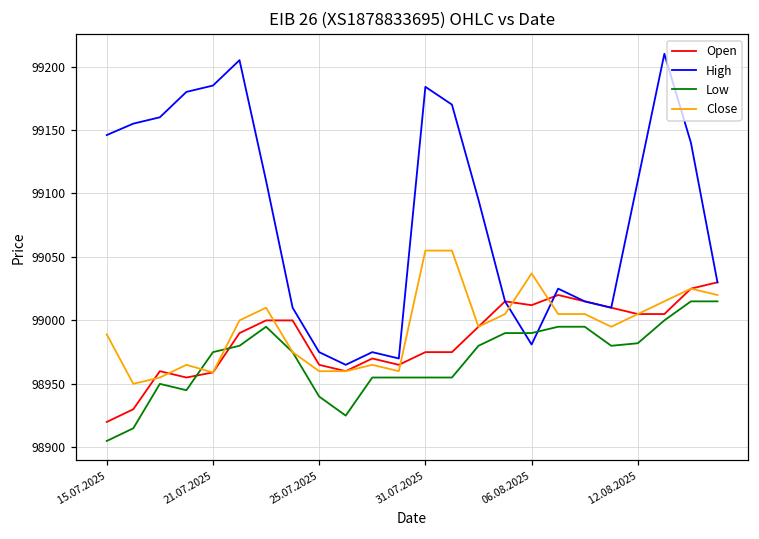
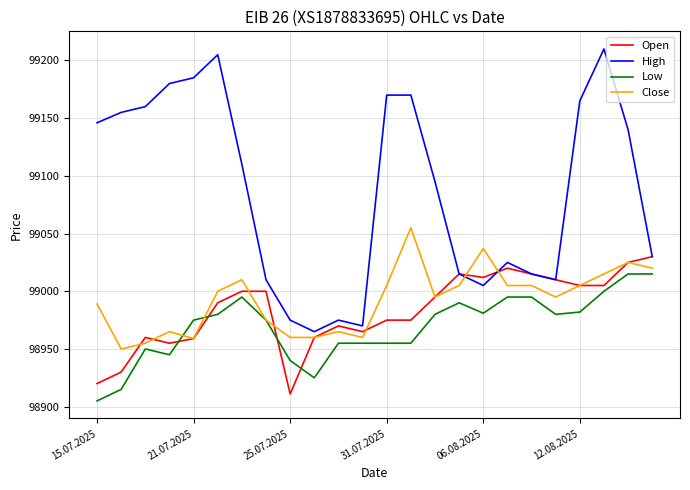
  {
    "Open": {
      "15.07.2025": 98920,
-     "25.07.2025": 98965,
+     "25.07.2025": 98911,
      "31.07.2025": 98975,
      "06.08.2025": 99012
    },
    "High": {
      "15.07.2025": 99146,
      "21.07.2025": 99185,
      "25.07.2025": 98975,
-     "31.07.2025": 99184,
-     "06.08.2025": 98981,
-     "12.08.2025": 99110
+     "31.07.2025": 99170,
+     "06.08.2025": 99005,
+     "12.08.2025": 99165
    },
    "Low": {
      "15.07.2025": 98905,
      "21.07.2025": 98975,
      "25.07.2025": 98940,
      "31.07.2025": 98955,
-     "06.08.2025": 98990,
+     "06.08.2025": 98981,
      "12.08.2025": 98982
    },
    "Close": {
      "15.07.2025": 98989,
      "25.07.2025": 98960,
-     "31.07.2025": 99055,
+     "31.07.2025": 99005,
      "06.08.2025": 99037
    }
  }
